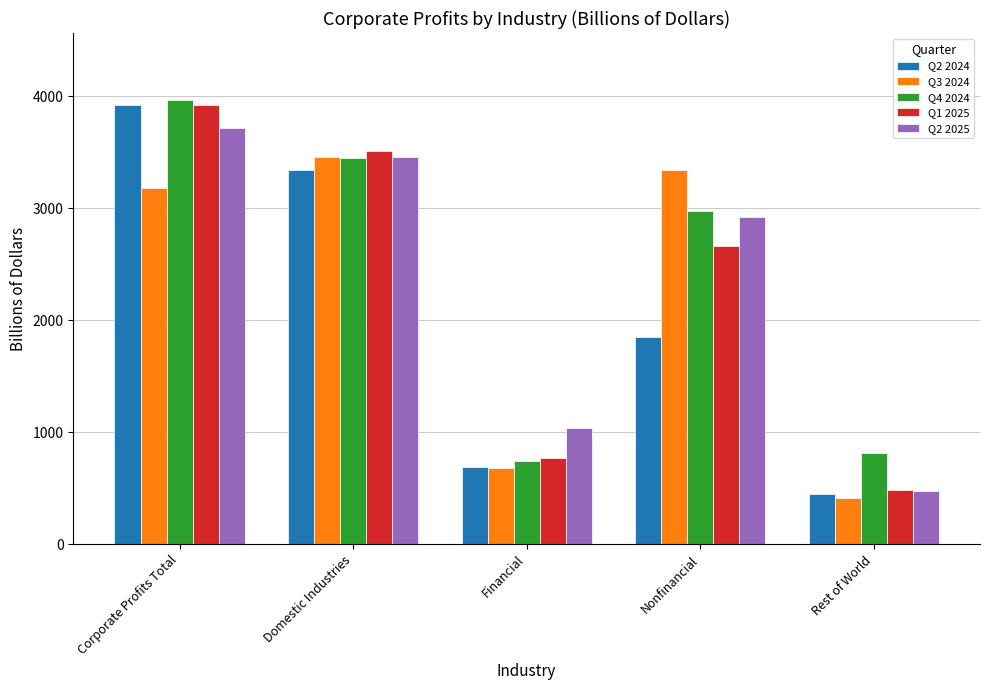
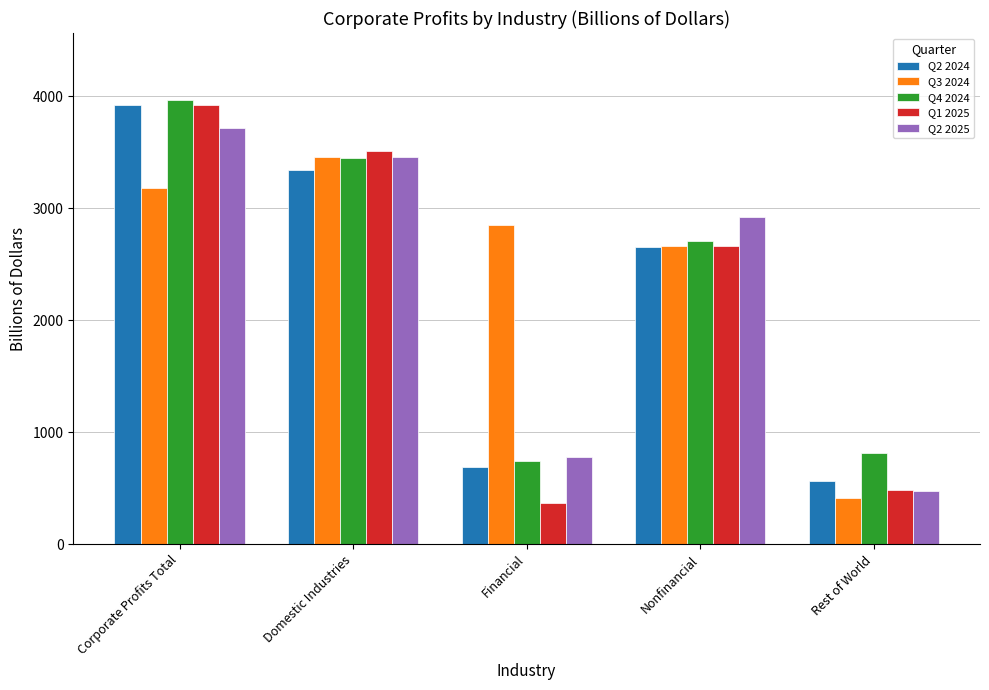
  {
    "Q2 2024": {
      "Corporate Profits Total": 3920,
      "Domestic Industries": 3340,
      "Financial": 690,
-     "Nonfinancial": 1860,
-     "Rest of World": 450
+     "Nonfinancial": 2660,
+     "Rest of World": 570
    },
    "Q3 2024": {
      "Corporate Profits Total": 3180,
      "Domestic Industries": 3460,
-     "Financial": 680,
-     "Nonfinancial": 3340,
+     "Financial": 2850,
+     "Nonfinancial": 2660,
      "Rest of World": 410
    },
    "Q4 2024": {
      "Corporate Profits Total": 3970,
      "Domestic Industries": 3450,
      "Financial": 740,
-     "Nonfinancial": 2970,
+     "Nonfinancial": 2700,
      "Rest of World": 810
    },
    "Q1 2025": {
      "Corporate Profits Total": 3920,
      "Domestic Industries": 3510,
-     "Financial": 770,
+     "Financial": 370,
      "Nonfinancial": 2670,
      "Rest of World": 490
    },
    "Q2 2025": {
      "Corporate Profits Total": 3720,
      "Domestic Industries": 3460,
-     "Financial": 1040,
+     "Financial": 780,
      "Nonfinancial": 2920,
      "Rest of World": 470
    }
  }
